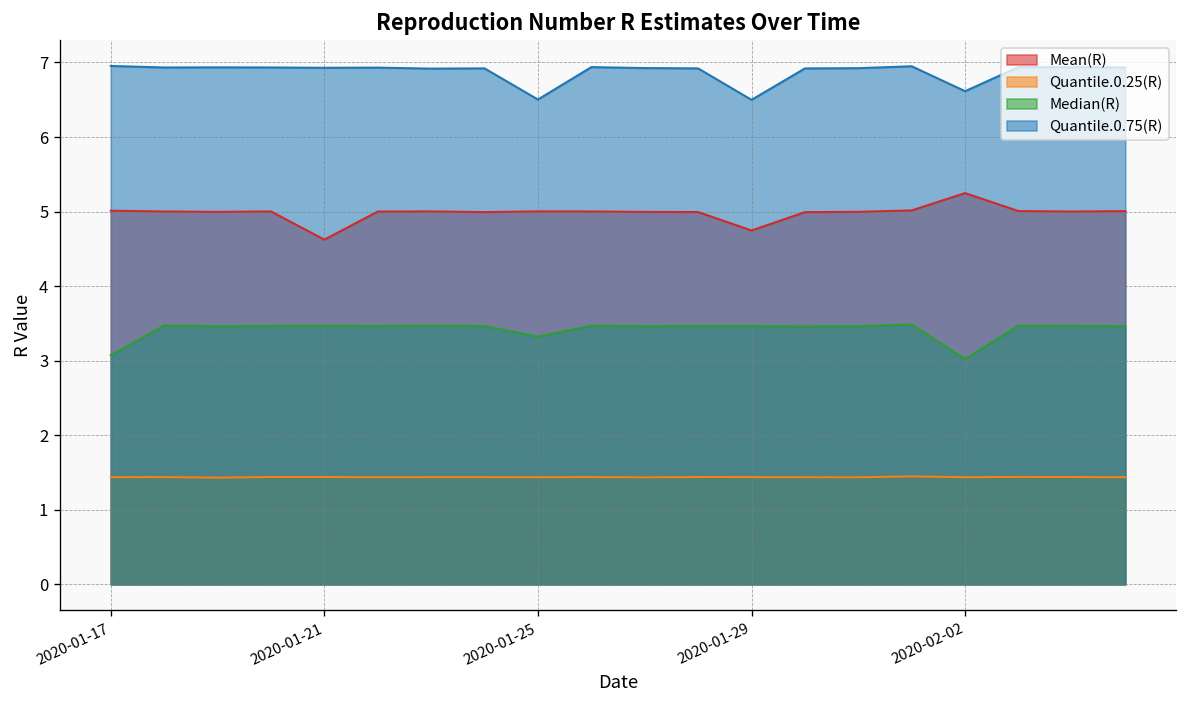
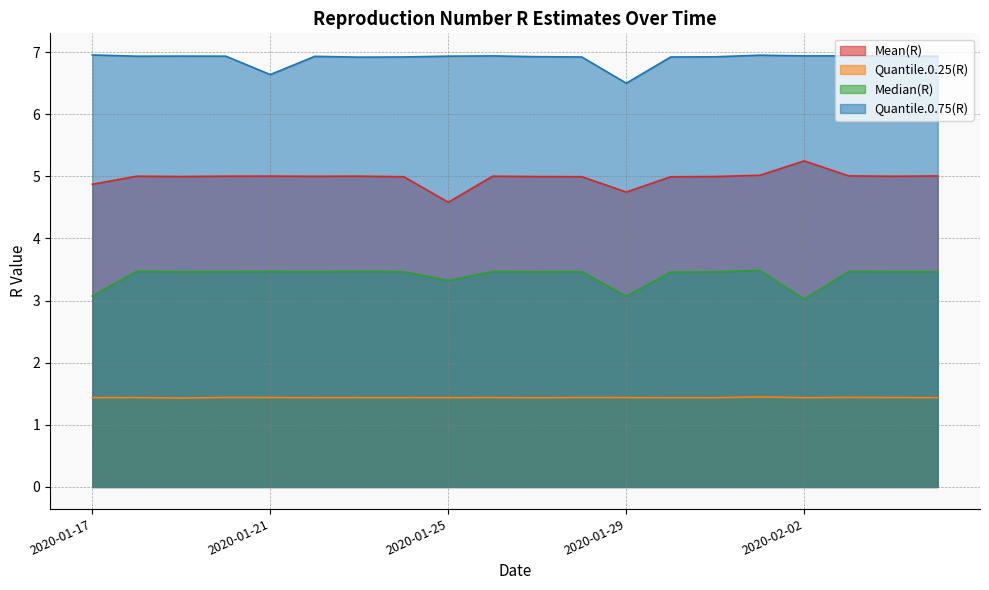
  {
    "Mean(R)": {
-     "2020-01-17": 5.0,
-     "2020-01-21": 4.6,
-     "2020-01-25": 5.0,
+     "2020-01-17": 4.9,
+     "2020-01-21": 5.0,
+     "2020-01-25": 4.6,
      "2020-01-29": 4.7,
      "2020-02-02": 5.2
    },
    "Quantile.0.25(R)": {
      "2020-01-17": 1.4,
      "2020-01-21": 1.4,
      "2020-01-25": 1.4,
      "2020-01-29": 1.4,
      "2020-02-02": 1.4
    },
    "Median(R)": {
      "2020-01-17": 3.1,
      "2020-01-21": 3.5,
      "2020-01-25": 3.3,
-     "2020-01-29": 3.5,
+     "2020-01-29": 3.1,
      "2020-02-02": 3.0
    },
    "Quantile.0.75(R)": {
      "2020-01-17": 7.0,
-     "2020-01-21": 6.9,
-     "2020-01-25": 6.5,
+     "2020-01-21": 6.6,
+     "2020-01-25": 6.9,
      "2020-01-29": 6.5,
-     "2020-02-02": 6.6
+     "2020-02-02": 6.9
    }
  }
